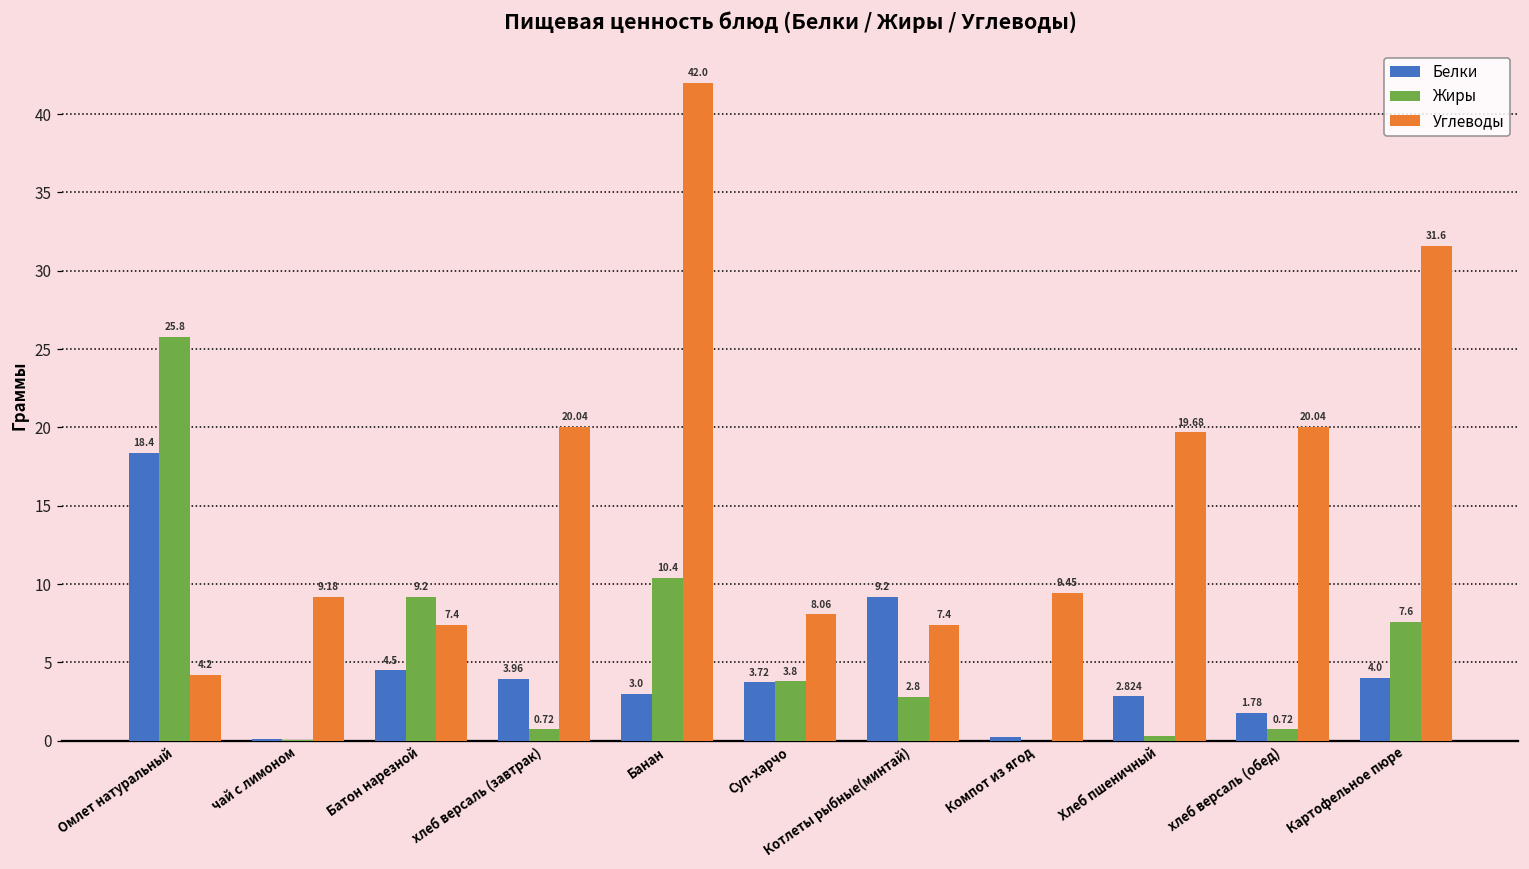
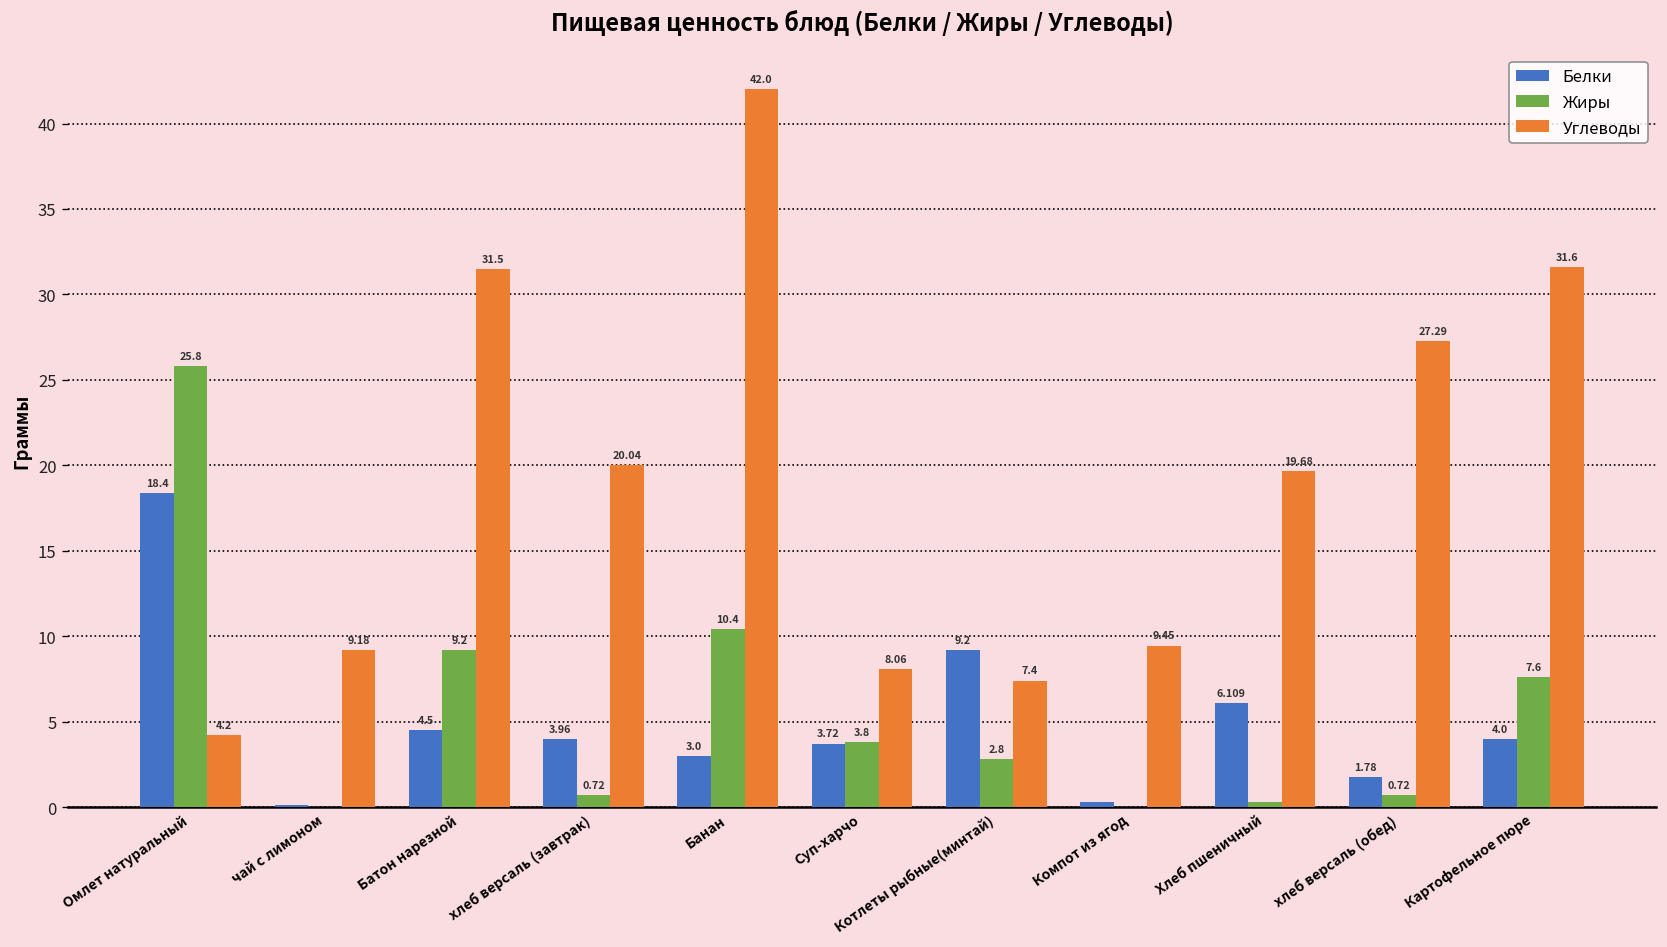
  {
    "Белки": {
      "Омлет натуральный": 18.4,
      "Батон нарезной": 4.5,
      "хлеб версаль (завтрак)": 3.96,
      "Банан": 3.0,
      "Суп-харчо": 3.72,
      "Котлеты рыбные(минтай)": 9.2,
-     "Хлеб пшеничный": 2.824,
+     "Хлеб пшеничный": 6.109,
      "хлеб версаль (обед)": 1.78,
      "Картофельное пюре": 4.0
    },
    "Жиры": {
      "Омлет натуральный": 25.8,
      "Батон нарезной": 9.2,
      "хлеб версаль (завтрак)": 0.72,
      "Банан": 10.4,
      "Суп-харчо": 3.8,
      "Котлеты рыбные(минтай)": 2.8,
      "хлеб версаль (обед)": 0.72,
      "Картофельное пюре": 7.6
    },
    "Углеводы": {
      "Омлет натуральный": 4.2,
      "чай с лимоном": 9.18,
-     "Батон нарезной": 7.4,
+     "Батон нарезной": 31.5,
      "хлеб версаль (завтрак)": 20.04,
      "Банан": 42.0,
      "Суп-харчо": 8.06,
      "Котлеты рыбные(минтай)": 7.4,
      "Компот из ягод": 9.45,
      "Хлеб пшеничный": 19.68,
-     "хлеб версаль (обед)": 20.04,
+     "хлеб версаль (обед)": 27.29,
      "Картофельное пюре": 31.6
    }
  }
